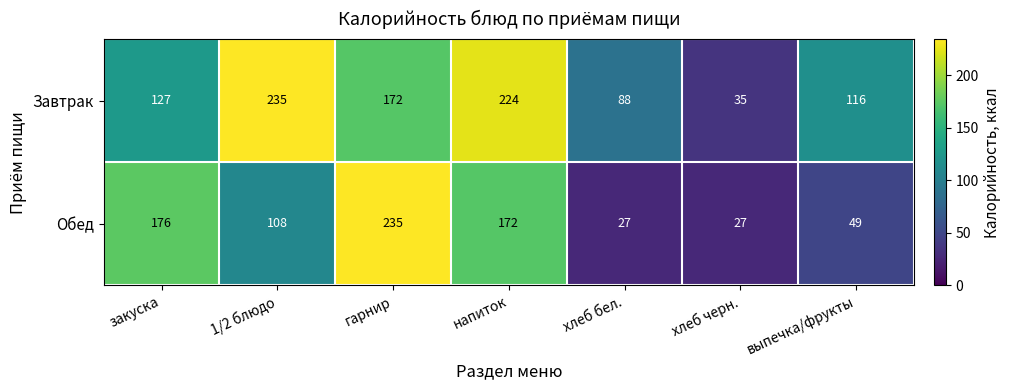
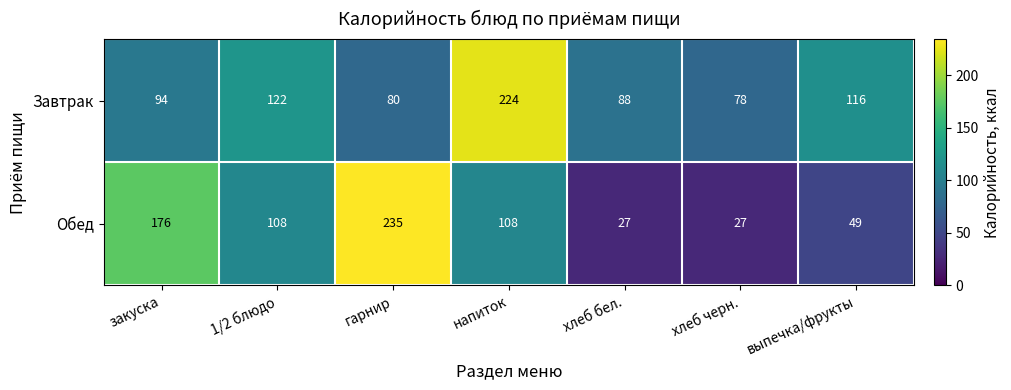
  {
    "Завтрак": {
-     "закуска": 127,
-     "1/2 блюдо": 235,
-     "гарнир": 172,
+     "закуска": 94,
+     "1/2 блюдо": 122,
+     "гарнир": 80,
      "напиток": 224,
      "хлеб бел.": 88,
-     "хлеб черн.": 35,
+     "хлеб черн.": 78,
      "выпечка/фрукты": 116
    },
    "Обед": {
      "закуска": 176,
      "1/2 блюдо": 108,
      "гарнир": 235,
-     "напиток": 172,
+     "напиток": 108,
      "хлеб бел.": 27,
      "хлеб черн.": 27,
      "выпечка/фрукты": 49
    }
  }
